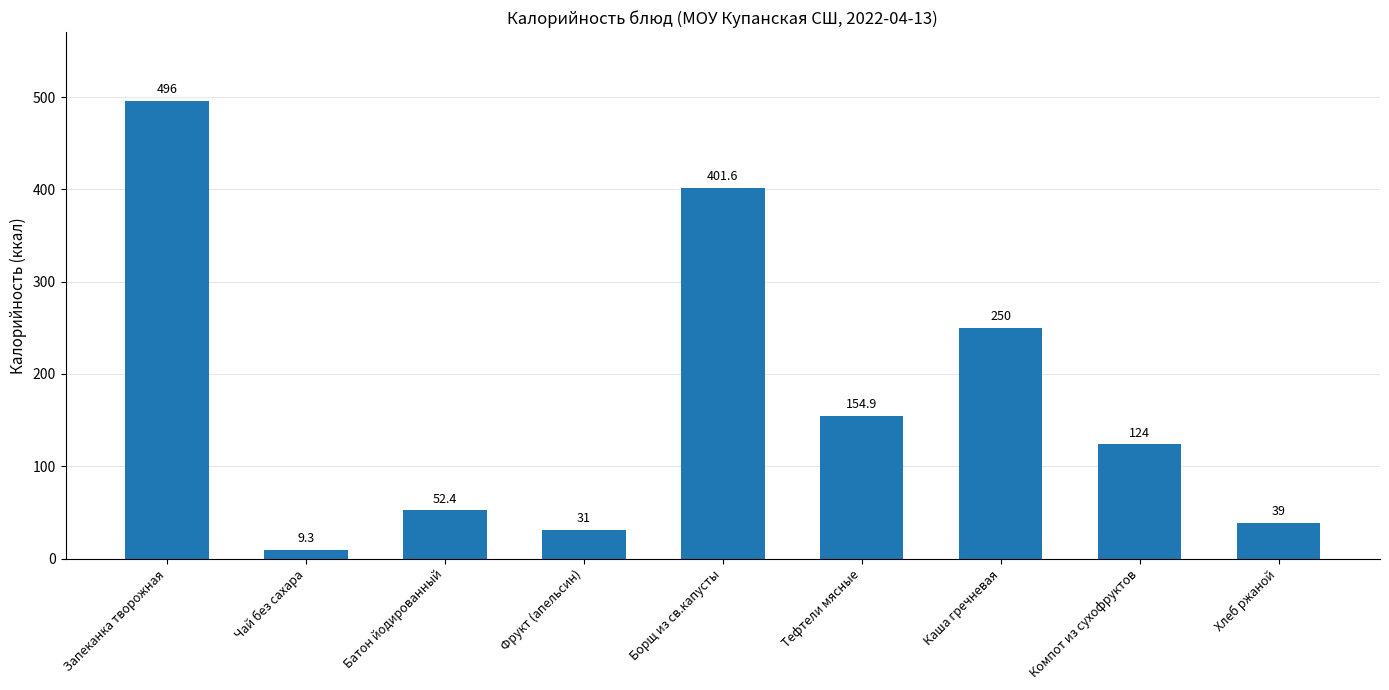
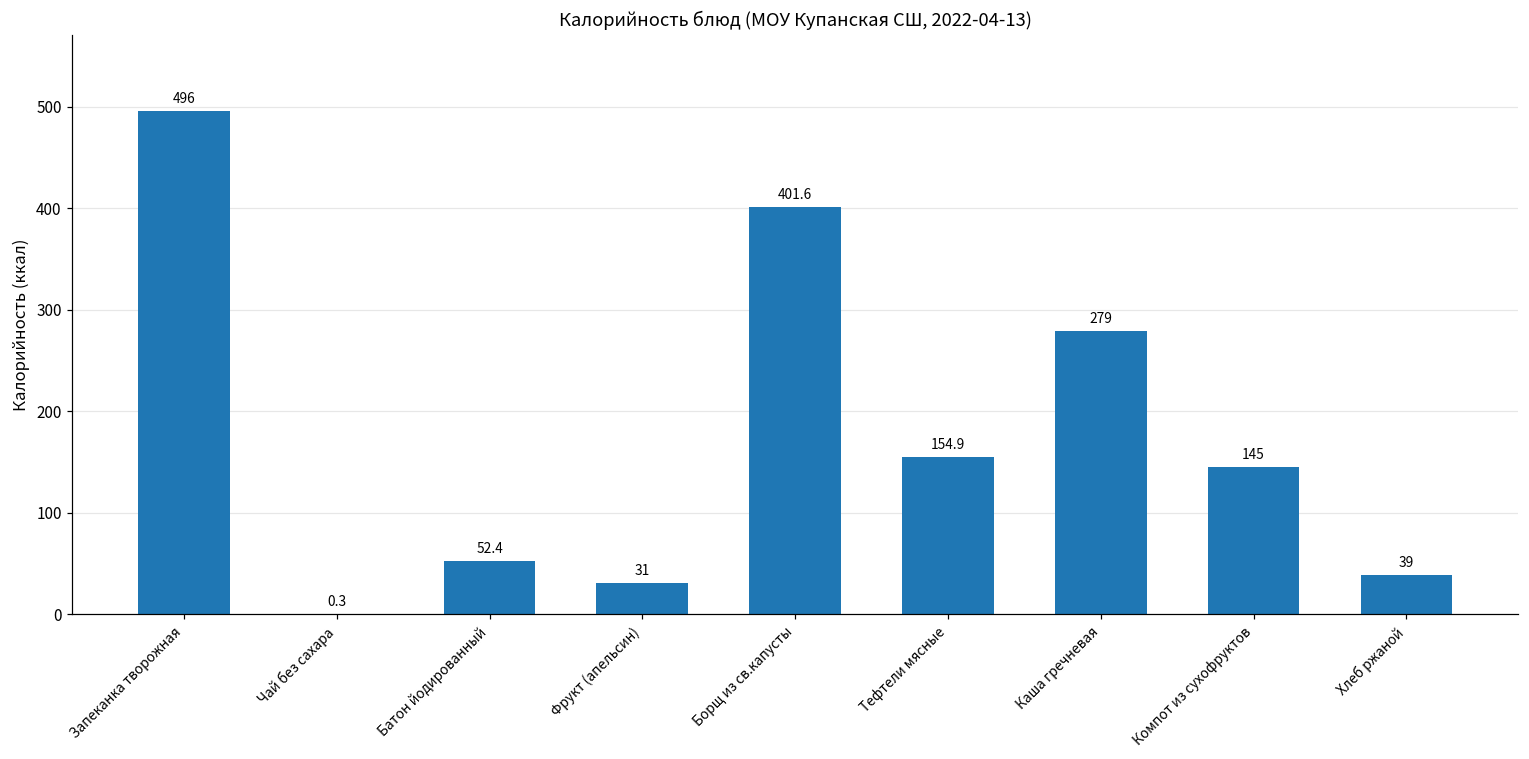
  {
    "Запеканка творожная": 496,
-   "Чай без сахара": 9.3,
+   "Чай без сахара": 0.3,
    "Батон йодированный": 52.4,
    "Фрукт (апельсин)": 31,
    "Борщ из св.капусты": 401.6,
    "Тефтели мясные": 154.9,
-   "Каша гречневая": 250,
-   "Компот из сухофруктов": 124,
+   "Каша гречневая": 279,
+   "Компот из сухофруктов": 145,
    "Хлеб ржаной": 39
  }
